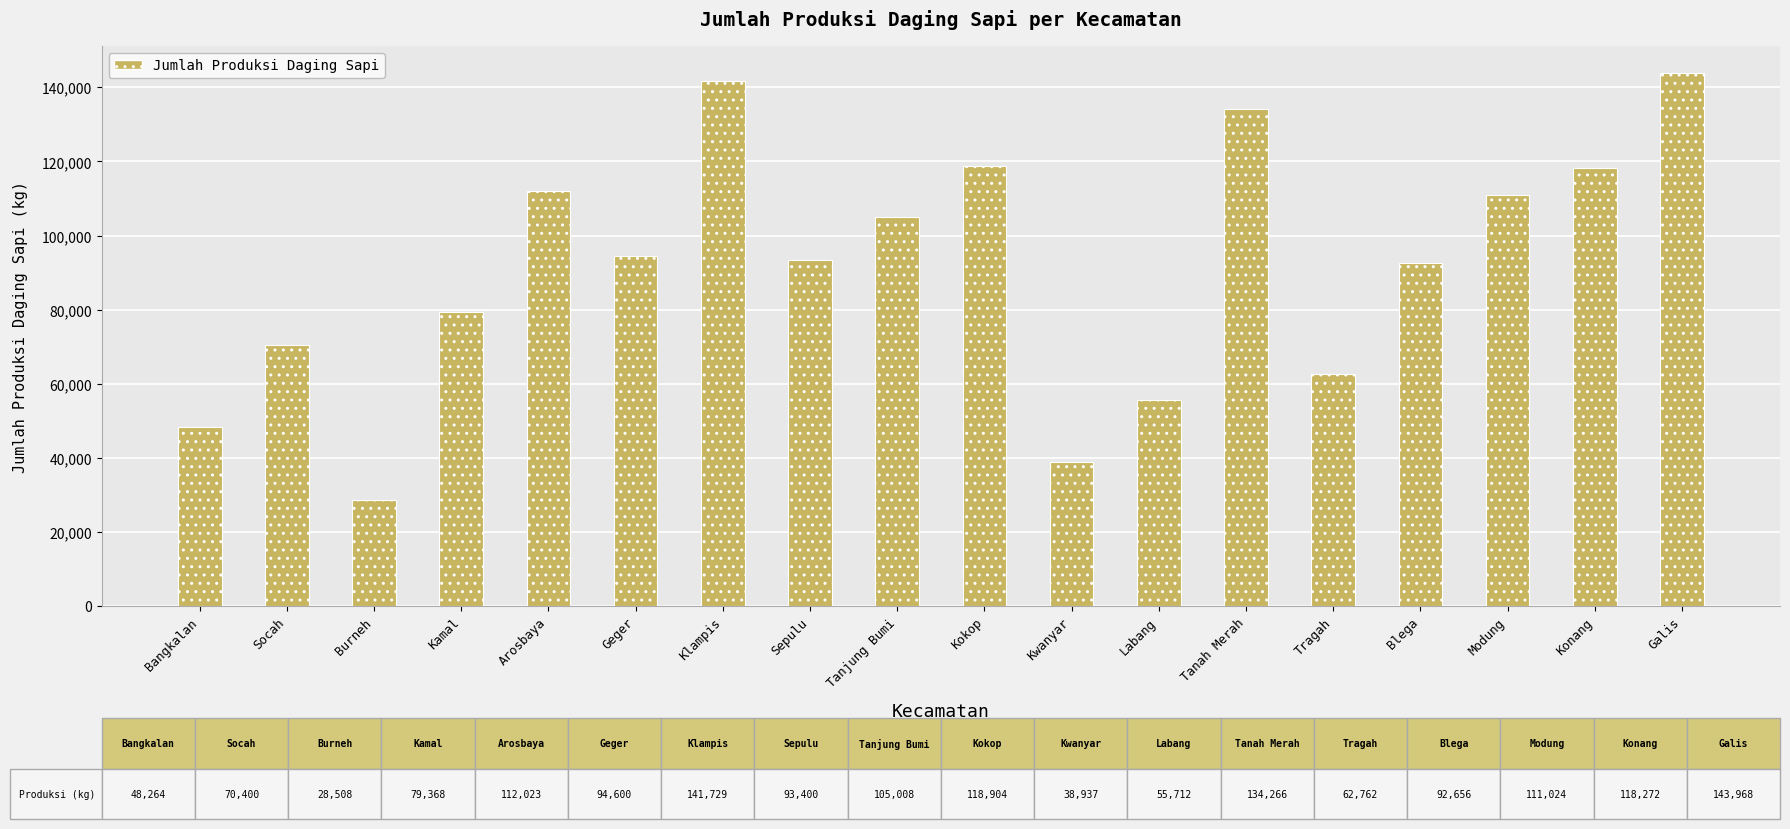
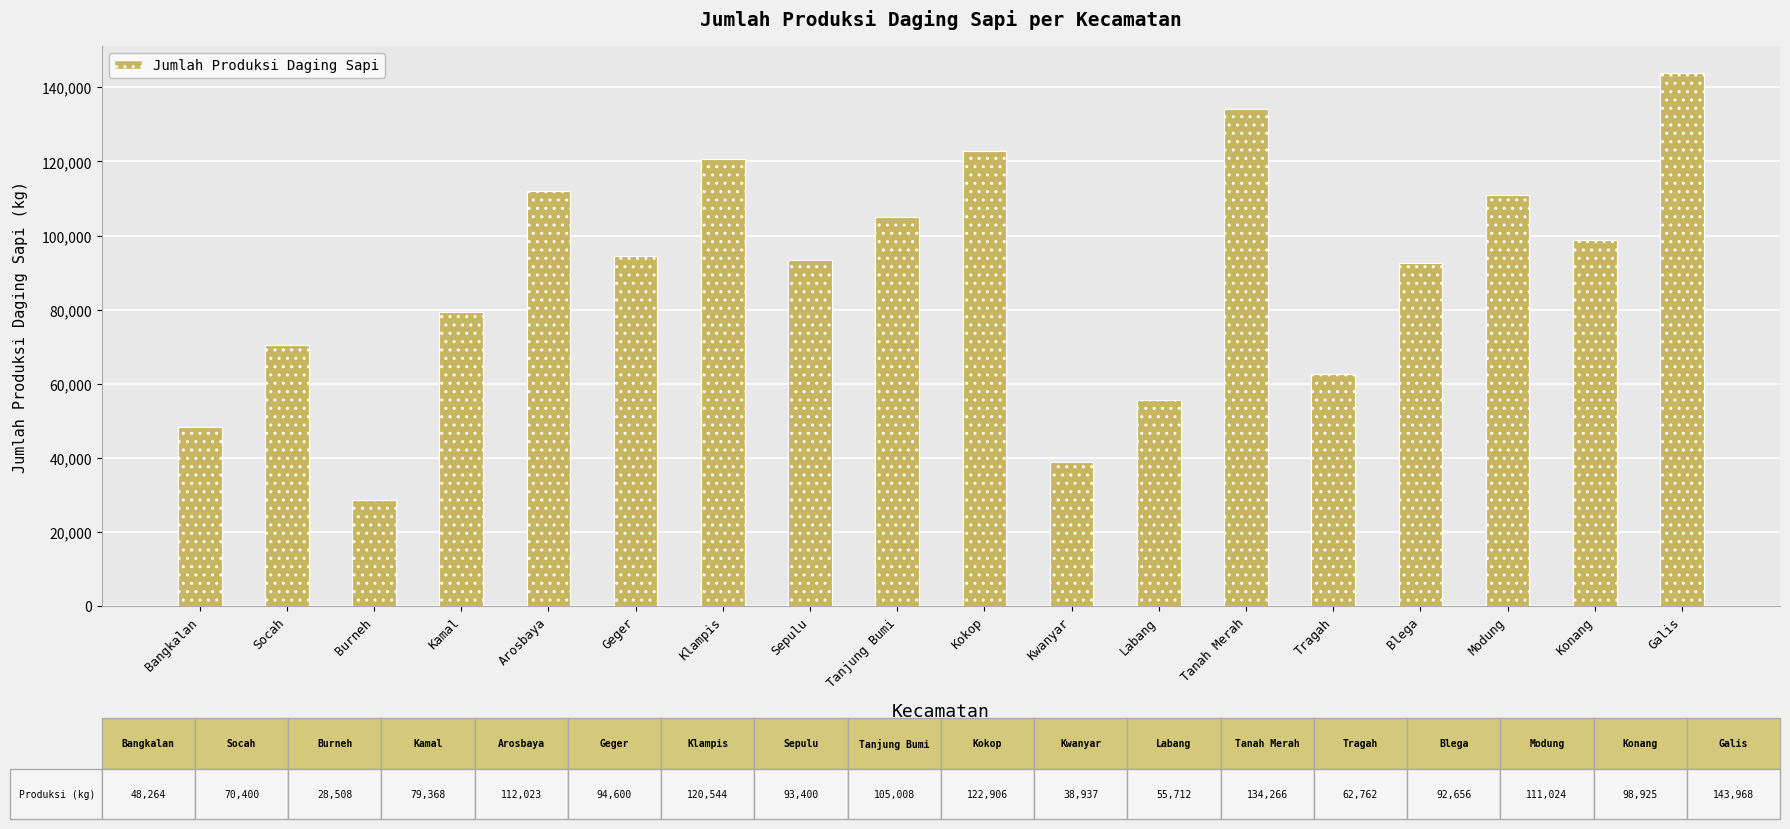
  {
-   "Klampis": "141,729",
-   "Kokop": "118,904",
-   "Konang": "118,272"
+   "Klampis": "120,544",
+   "Kokop": "122,906",
+   "Konang": "98,925"
  }
